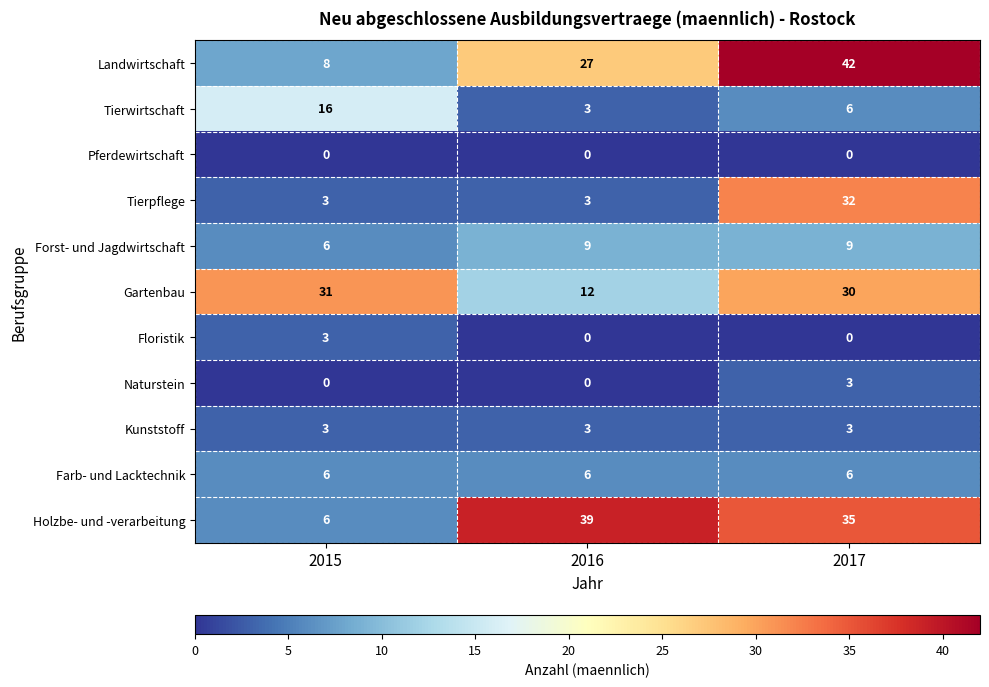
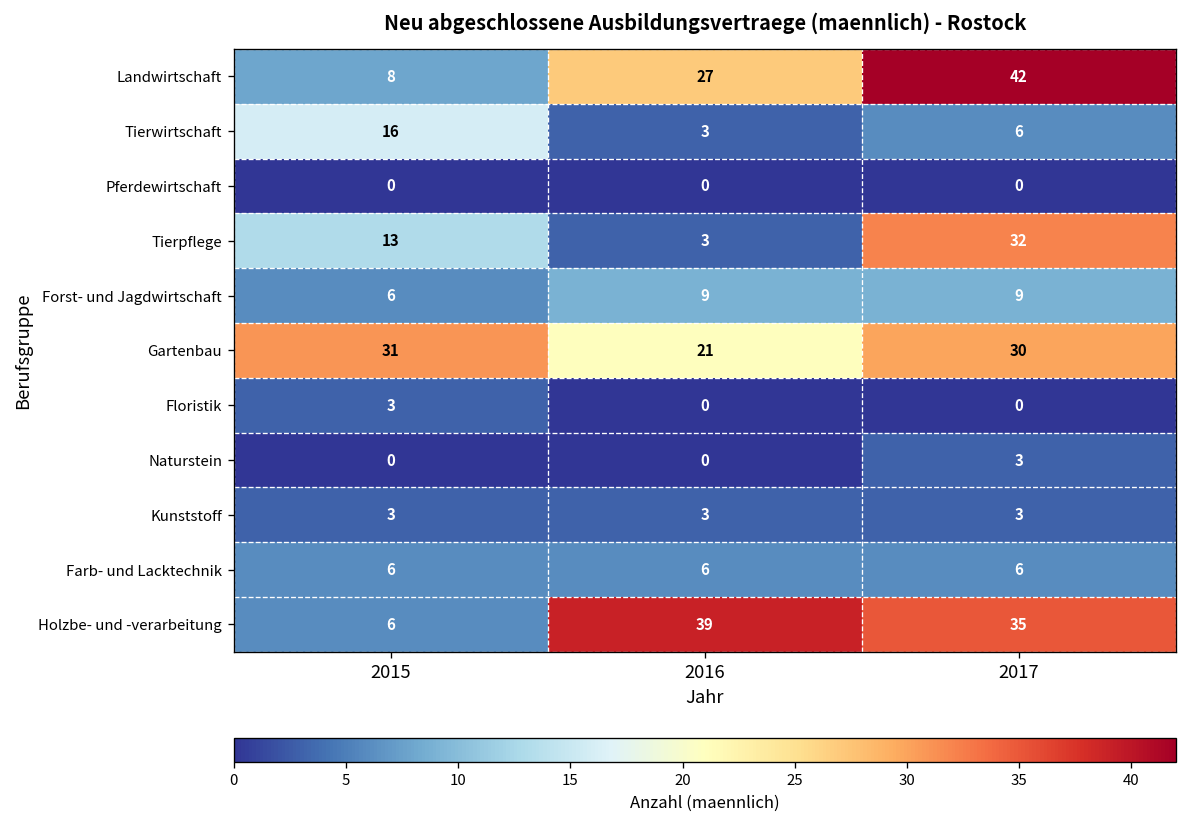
  {
    "Landwirtschaft": {
      "2015": 8,
      "2016": 27,
      "2017": 42
    },
    "Tierwirtschaft": {
      "2015": 16,
      "2016": 3,
      "2017": 6
    },
    "Pferdewirtschaft": {
      "2015": 0,
      "2016": 0,
      "2017": 0
    },
    "Tierpflege": {
-     "2015": 3,
+     "2015": 13,
      "2016": 3,
      "2017": 32
    },
    "Forst- und Jagdwirtschaft": {
      "2015": 6,
      "2016": 9,
      "2017": 9
    },
    "Gartenbau": {
      "2015": 31,
-     "2016": 12,
+     "2016": 21,
      "2017": 30
    },
    "Floristik": {
      "2015": 3,
      "2016": 0,
      "2017": 0
    },
    "Naturstein": {
      "2015": 0,
      "2016": 0,
      "2017": 3
    },
    "Kunststoff": {
      "2015": 3,
      "2016": 3,
      "2017": 3
    },
    "Farb- und Lacktechnik": {
      "2015": 6,
      "2016": 6,
      "2017": 6
    },
    "Holzbe- und -verarbeitung": {
      "2015": 6,
      "2016": 39,
      "2017": 35
    }
  }
